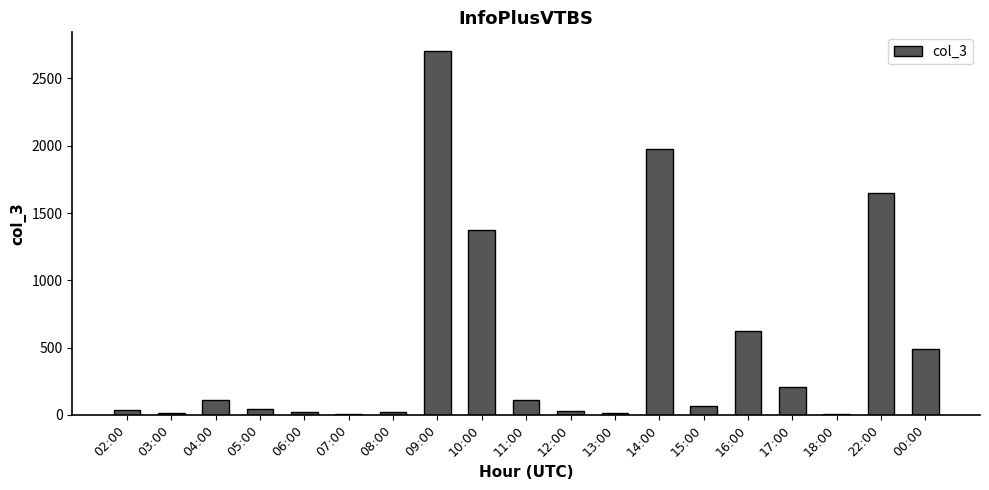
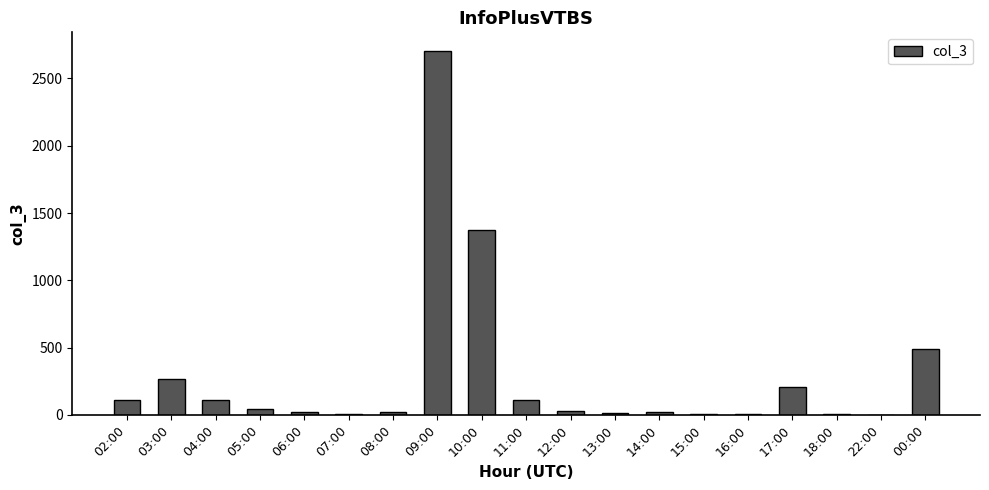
  {
-   "02:00": 30,
-   "03:00": 10,
+   "02:00": 110,
+   "03:00": 270,
    "04:00": 110,
    "05:00": 40,
    "06:00": 20,
    "09:00": 2710,
    "10:00": 1380,
    "11:00": 110,
    "12:00": 30,
-   "14:00": 1980,
-   "15:00": 70,
-   "16:00": 620,
+   "14:00": 20,
+   "15:00": 10,
+   "16:00": 0,
    "17:00": 210,
-   "22:00": 1650,
+   "22:00": 0,
    "00:00": 490
  }
